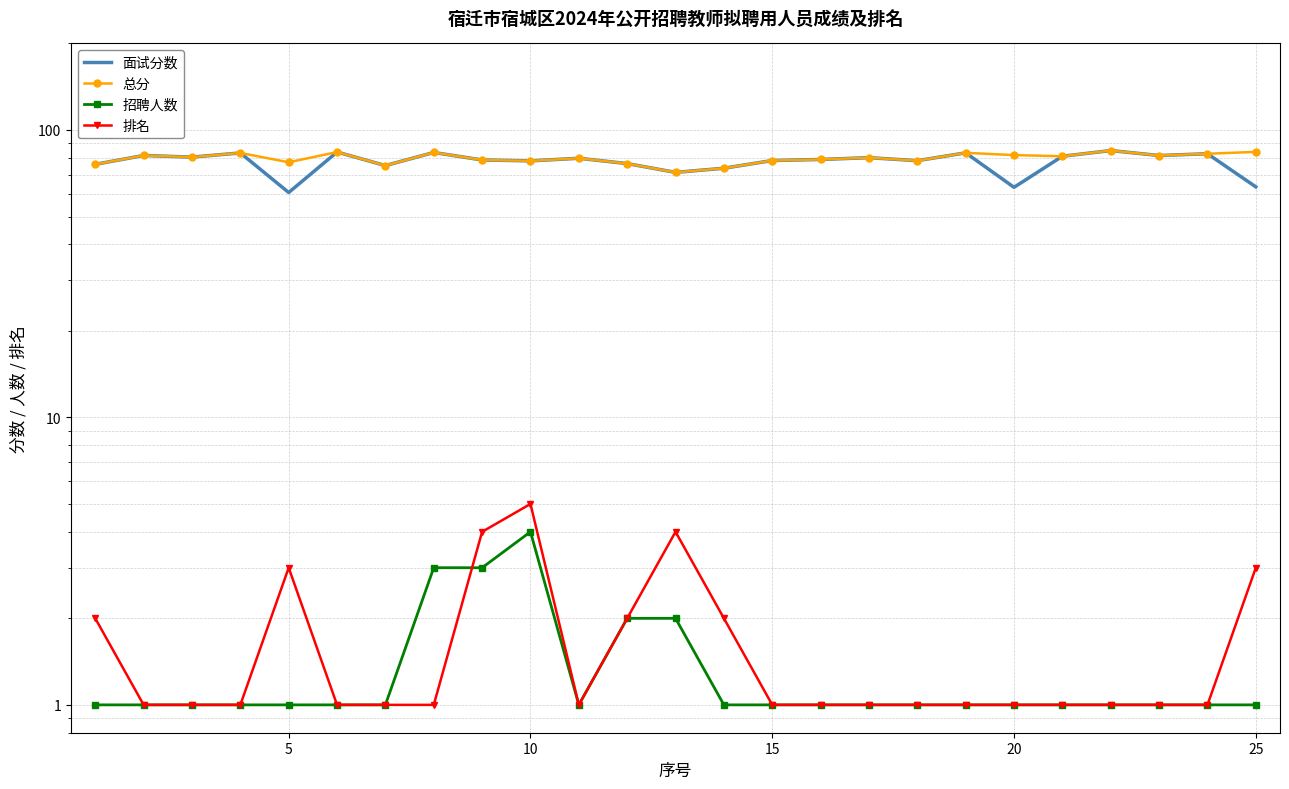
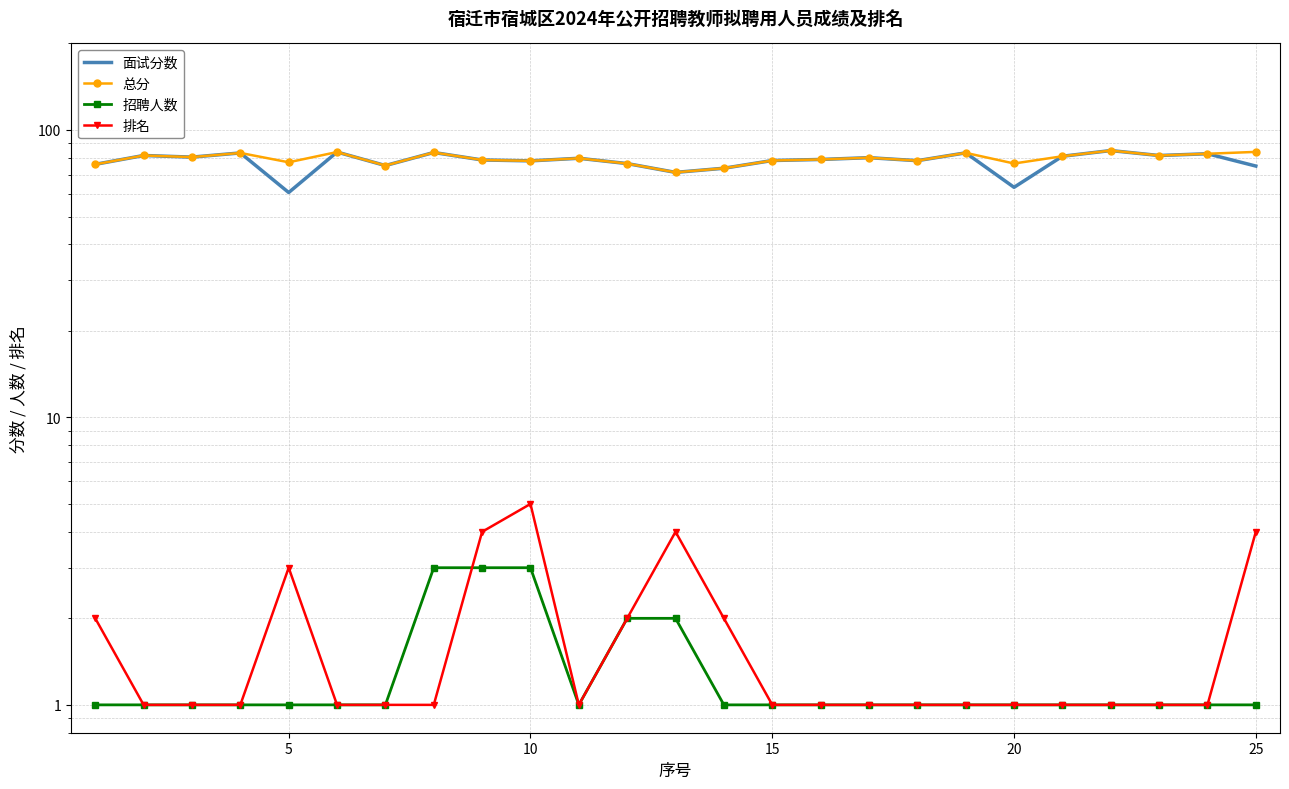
  {
    "面试分数": {
      "5": 61,
      "20": 63,
-     "25": 63
+     "25": 75
    },
    "总分": {
      "5": 77,
-     "20": 82,
+     "20": 76,
      "25": 84
    },
    "招聘人数": {
      "5": 1,
-     "10": 4,
+     "10": 3,
      "25": 1
    },
    "排名": {
      "5": 3,
      "10": 5,
-     "25": 3
+     "25": 4
    }
  }
